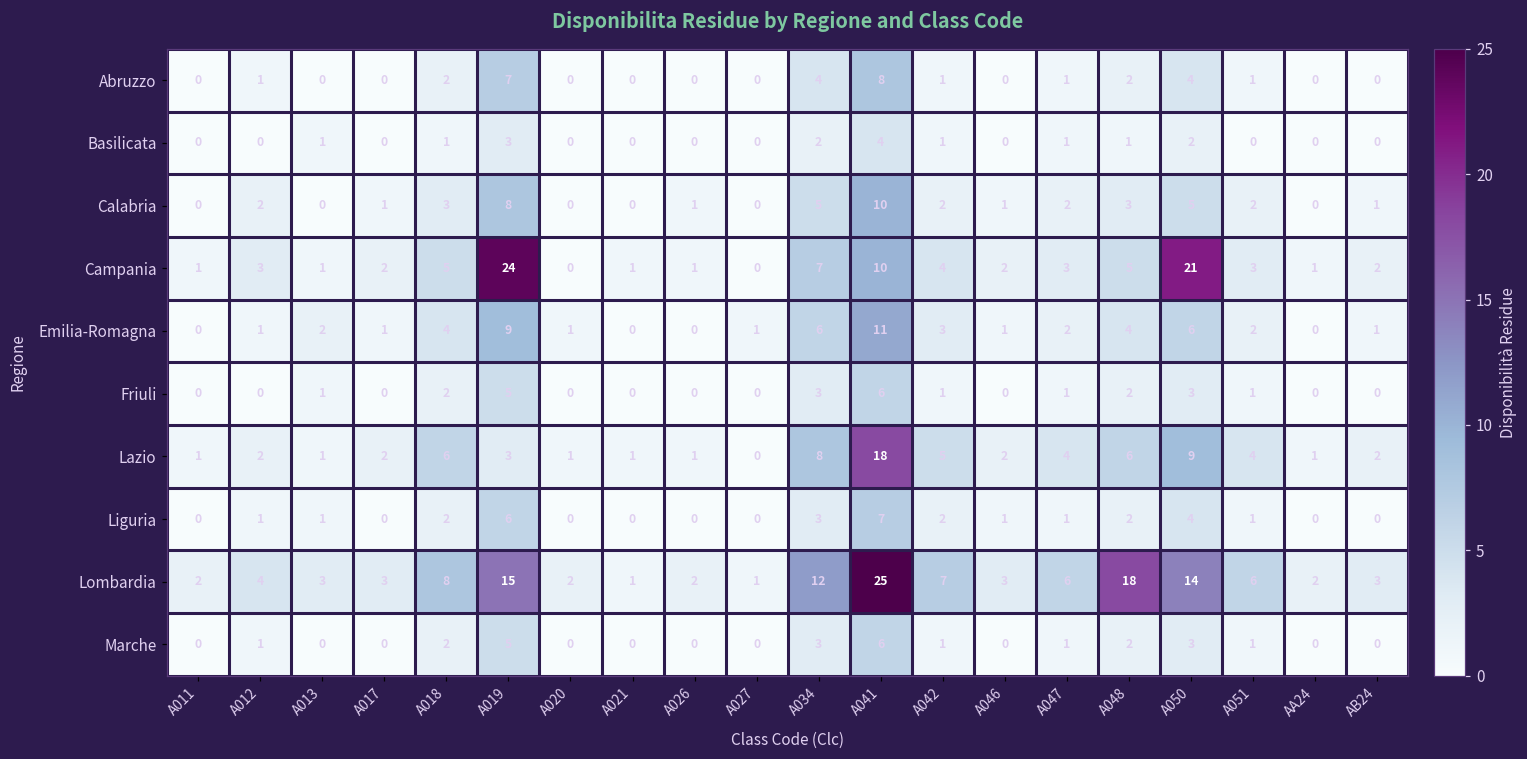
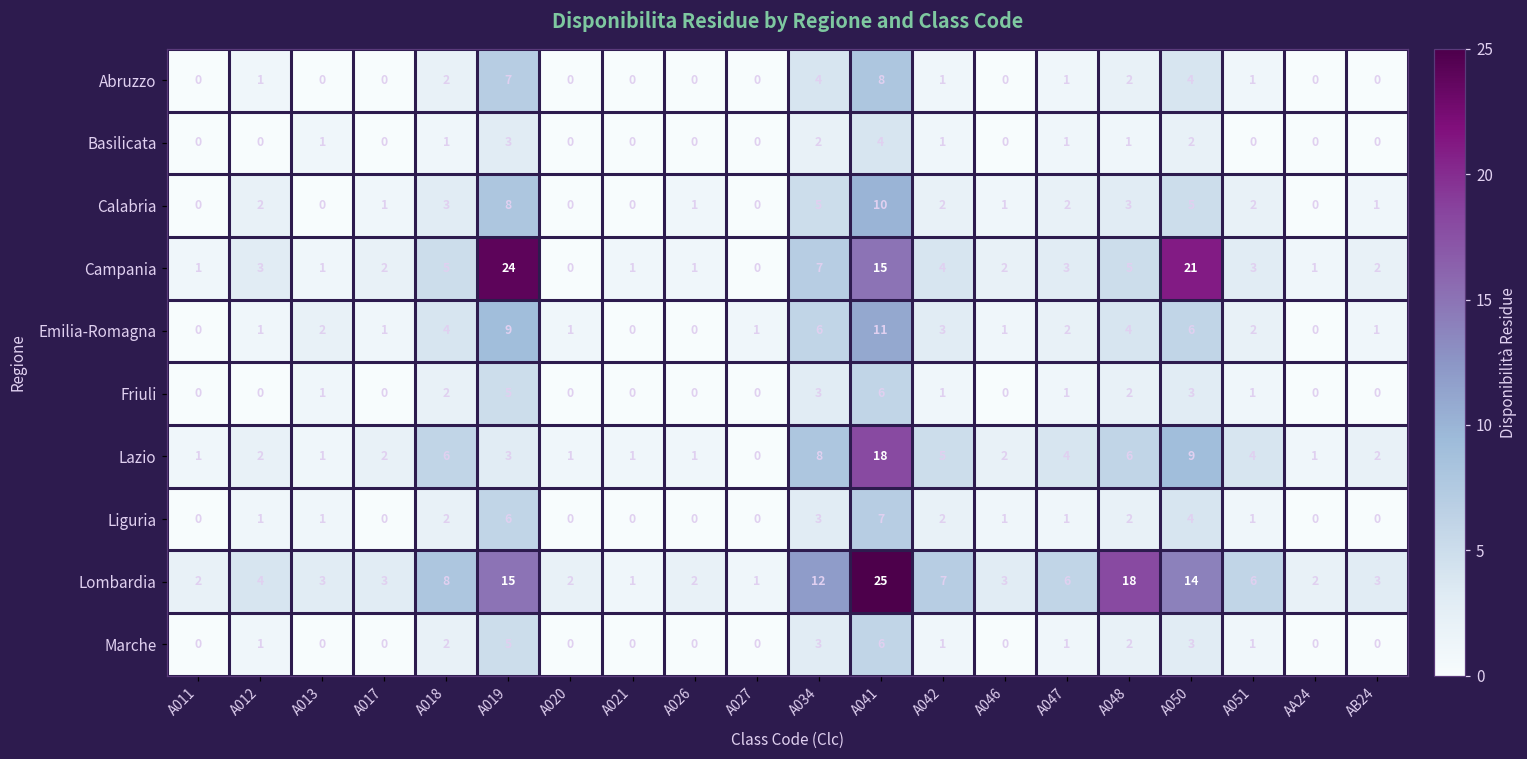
  {
    "Abruzzo": {
      "A041": 8
    },
    "Calabria": {
      "A019": 8,
      "A041": 10
    },
    "Campania": {
      "A019": 24,
-     "A041": 10,
+     "A041": 15,
      "A050": 21
    },
    "Emilia-Romagna": {
      "A019": 9,
      "A041": 11
    },
    "Lazio": {
      "A034": 8,
      "A041": 18,
      "A050": 9
    },
    "Lombardia": {
      "A018": 8,
      "A019": 15,
      "A034": 12,
      "A041": 25,
      "A048": 18,
      "A050": 14
    }
  }
